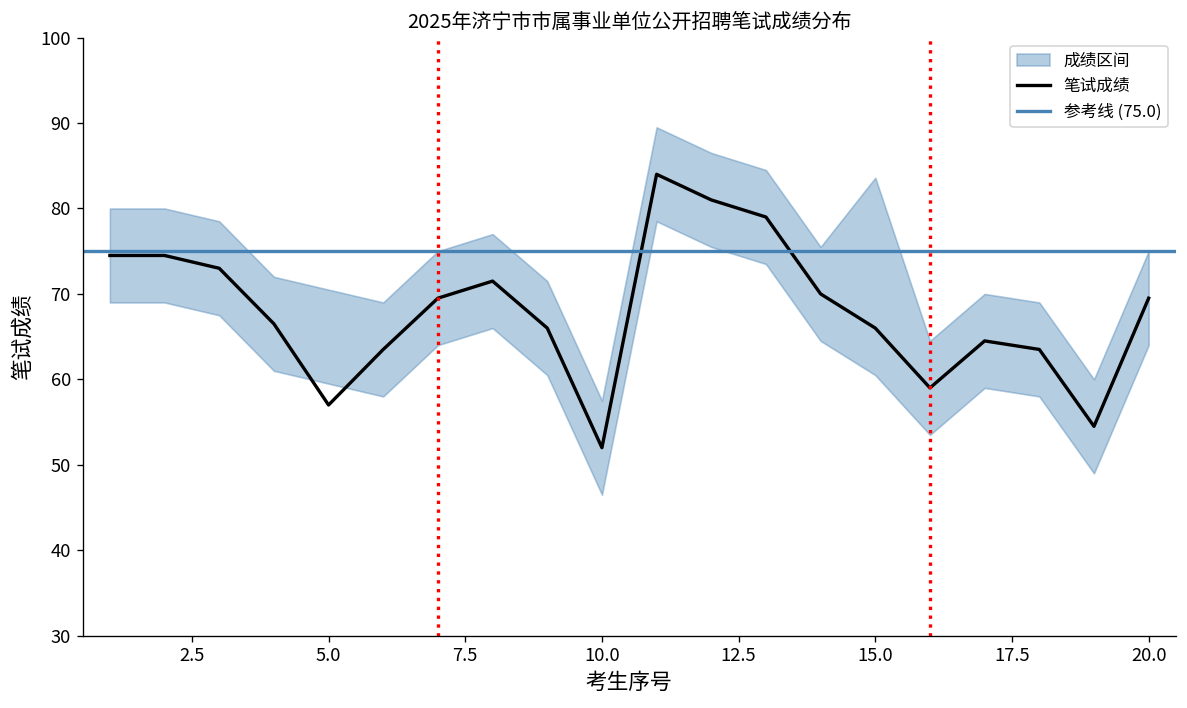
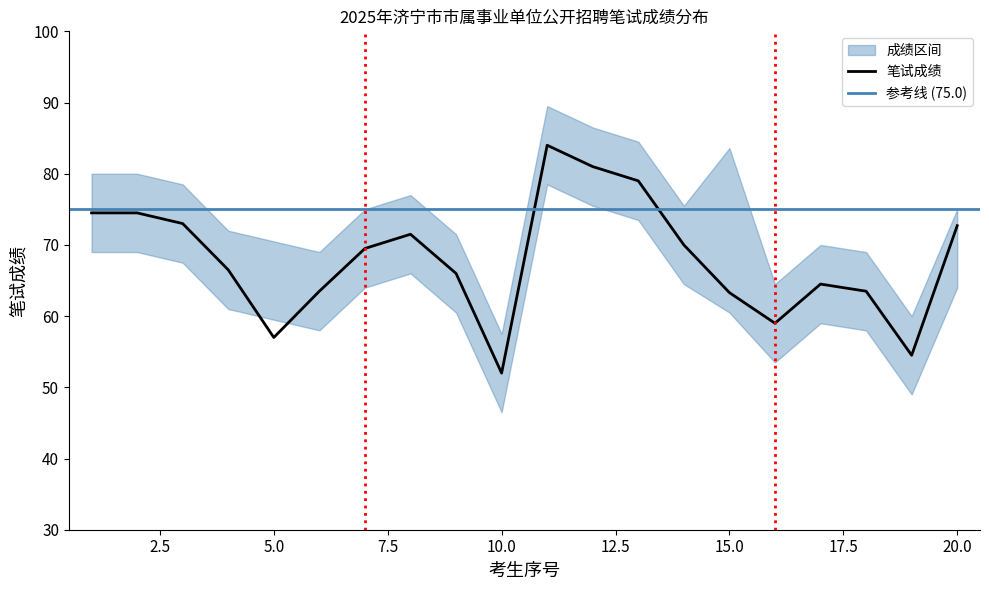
  {
    "笔试成绩": {
      "5.0": 57,
      "10.0": 52,
-     "15.0": 66,
-     "20.0": 70
+     "15.0": 63,
+     "20.0": 73
    }
  }
